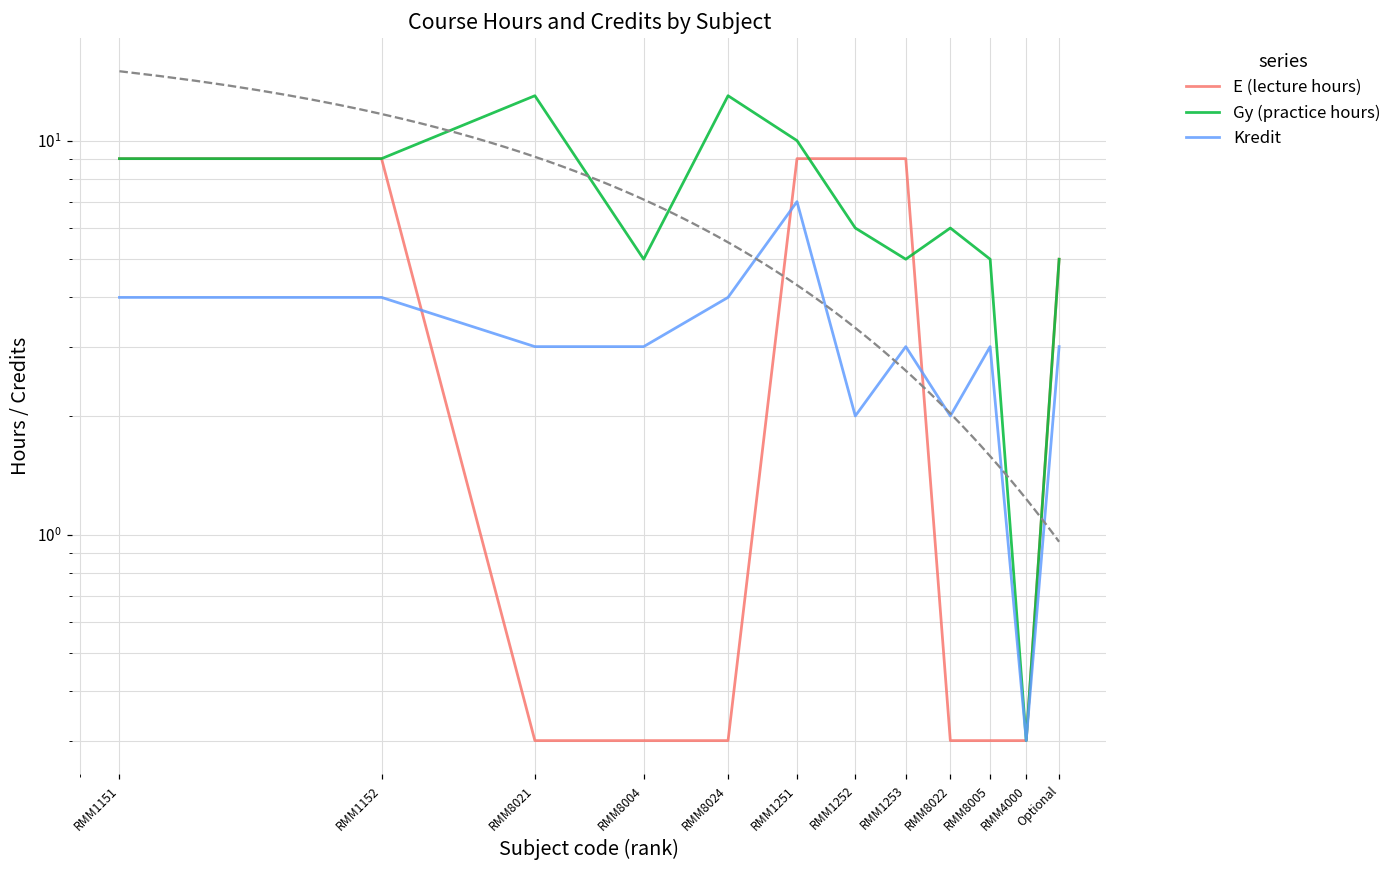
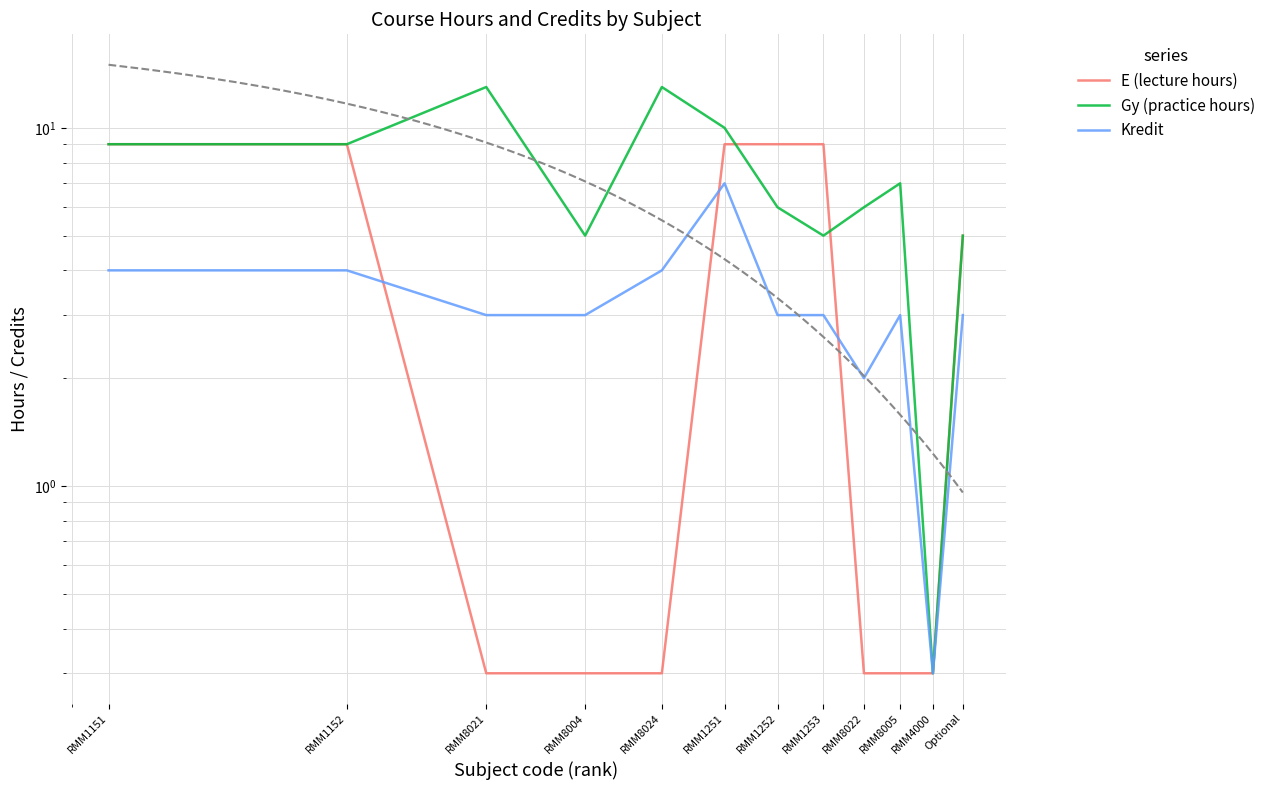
  {
    "E (lecture hours)": {
      "RMM8021": 0.30,
      "RMM8004": 0.30,
      "RMM8024": 0.30,
      "RMM1251": 9,
      "RMM1252": 9,
      "RMM1253": 9,
      "RMM8022": 0.30,
      "RMM8005": 0.30
    },
    "Gy (practice hours)": {
      "RMM8021": 13,
      "RMM8004": 5,
      "RMM8024": 13,
      "RMM1251": 10,
      "RMM1252": 6,
      "RMM1253": 5,
      "RMM8022": 6,
-     "RMM8005": 5
+     "RMM8005": 7
    },
    "Kredit": {
      "RMM1151": 4,
      "RMM1152": 4,
      "RMM8021": 3,
      "RMM8004": 3,
      "RMM8024": 4,
      "RMM1251": 7,
-     "RMM1252": 2,
+     "RMM1252": 3,
      "RMM1253": 3,
      "RMM8005": 3,
      "Optional": 3
    }
  }
